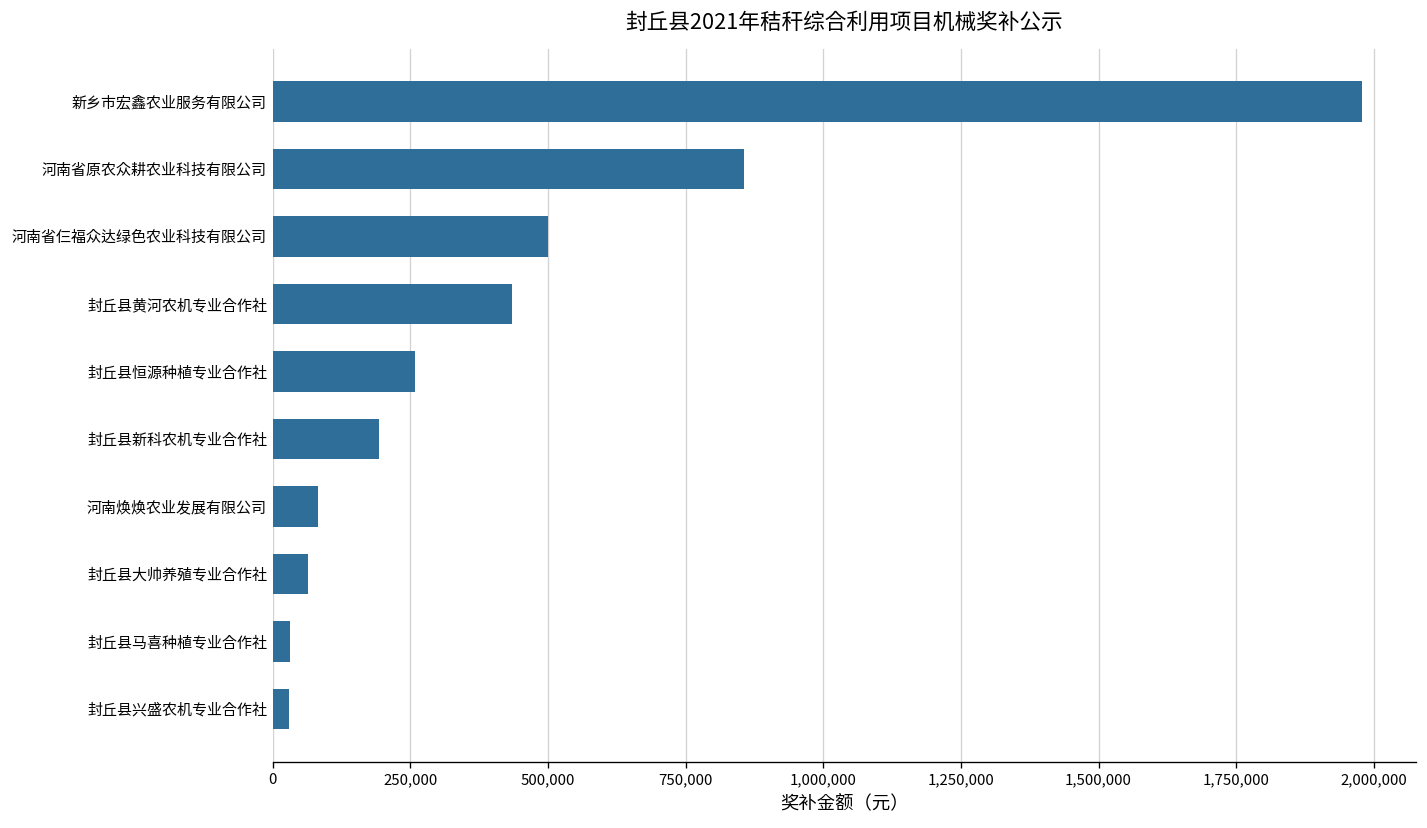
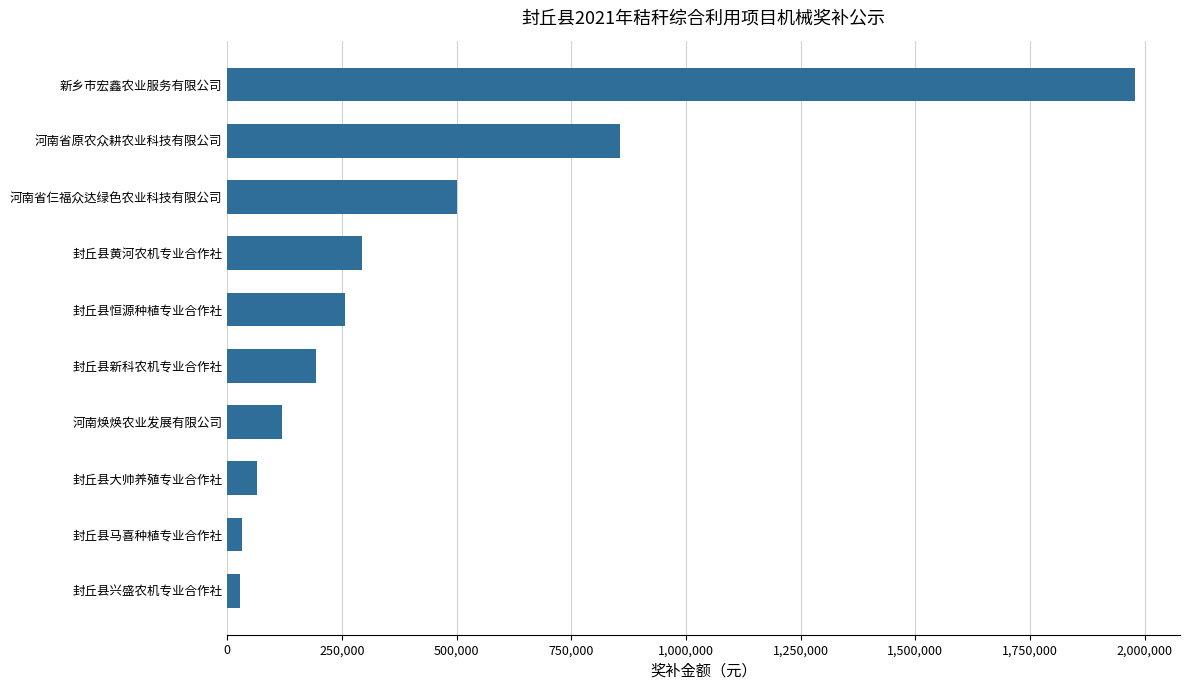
  {
    "新乡市宏鑫农业服务有限公司": "1,980,000",
    "河南省原农众耕农业科技有限公司": "860,000",
    "河南省仨福众达绿色农业科技有限公司": "500,000",
-   "封丘县黄河农机专业合作社": "440,000",
+   "封丘县黄河农机专业合作社": "290,000",
    "封丘县恒源种植专业合作社": "260,000",
    "封丘县新科农机专业合作社": "190,000",
-   "河南焕焕农业发展有限公司": "80,000",
+   "河南焕焕农业发展有限公司": "120,000",
    "封丘县大帅养殖专业合作社": "60,000",
    "封丘县马喜种植专业合作社": "30,000",
    "封丘县兴盛农机专业合作社": "30,000"
  }
